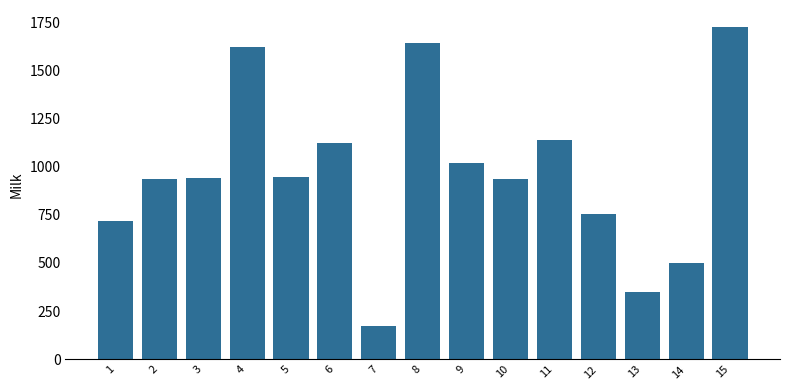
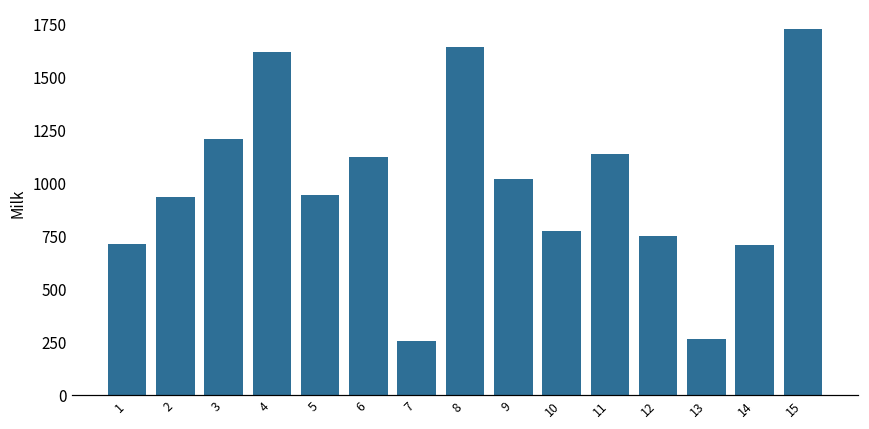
  {
    "1": 720,
    "2": 940,
-   "3": 940,
+   "3": 1210,
    "4": 1620,
    "5": 950,
    "6": 1120,
-   "7": 170,
+   "7": 250,
    "8": 1640,
    "9": 1020,
-   "10": 930,
+   "10": 770,
    "11": 1140,
    "12": 750,
-   "13": 350,
-   "14": 500,
+   "13": 260,
+   "14": 710,
    "15": 1730
  }
